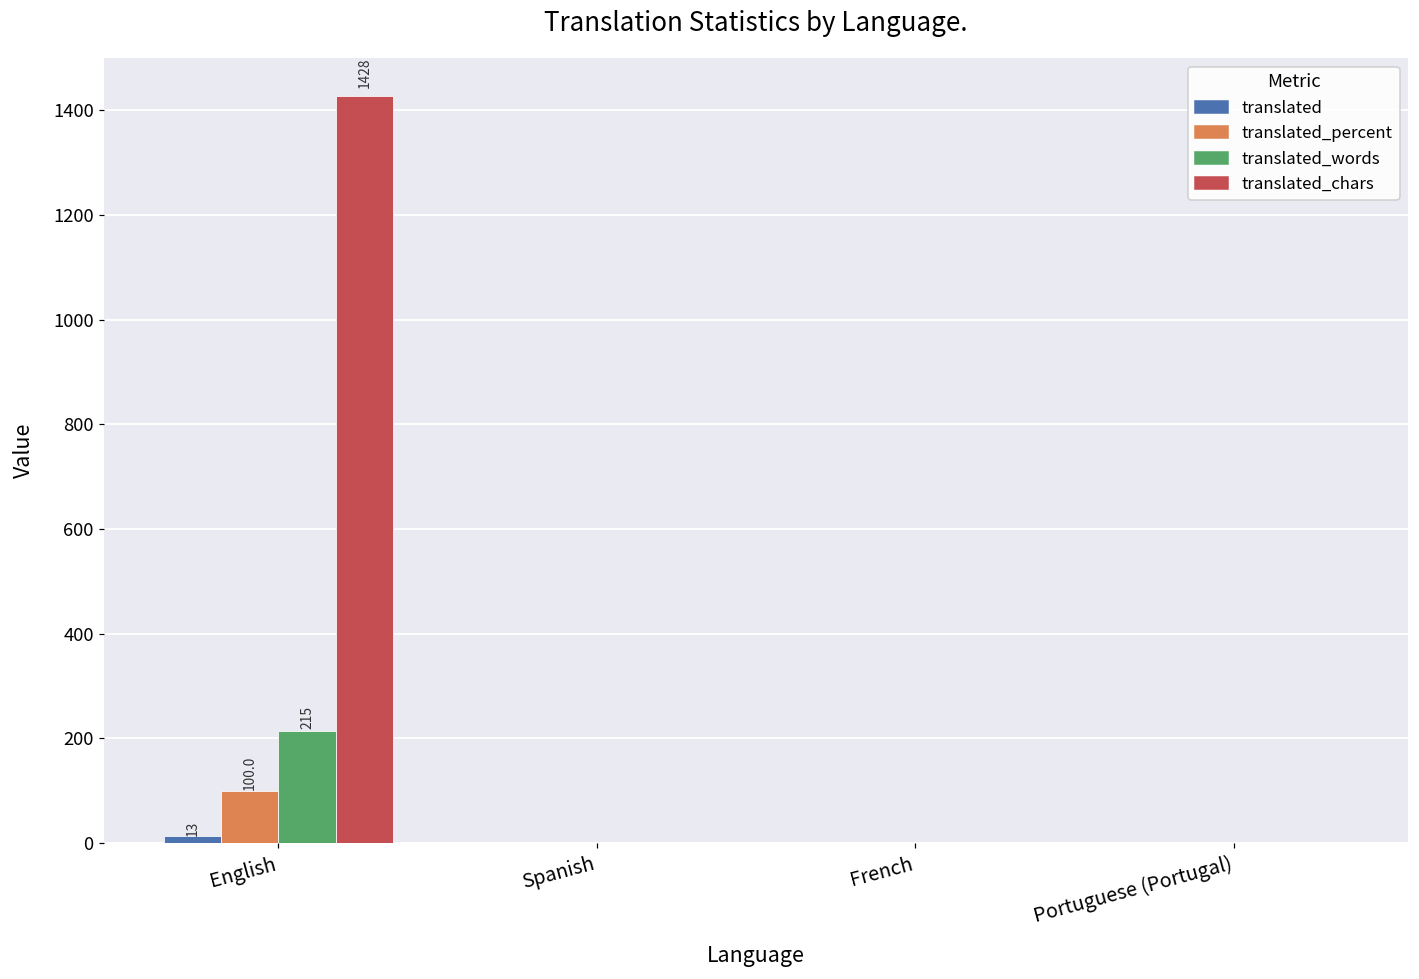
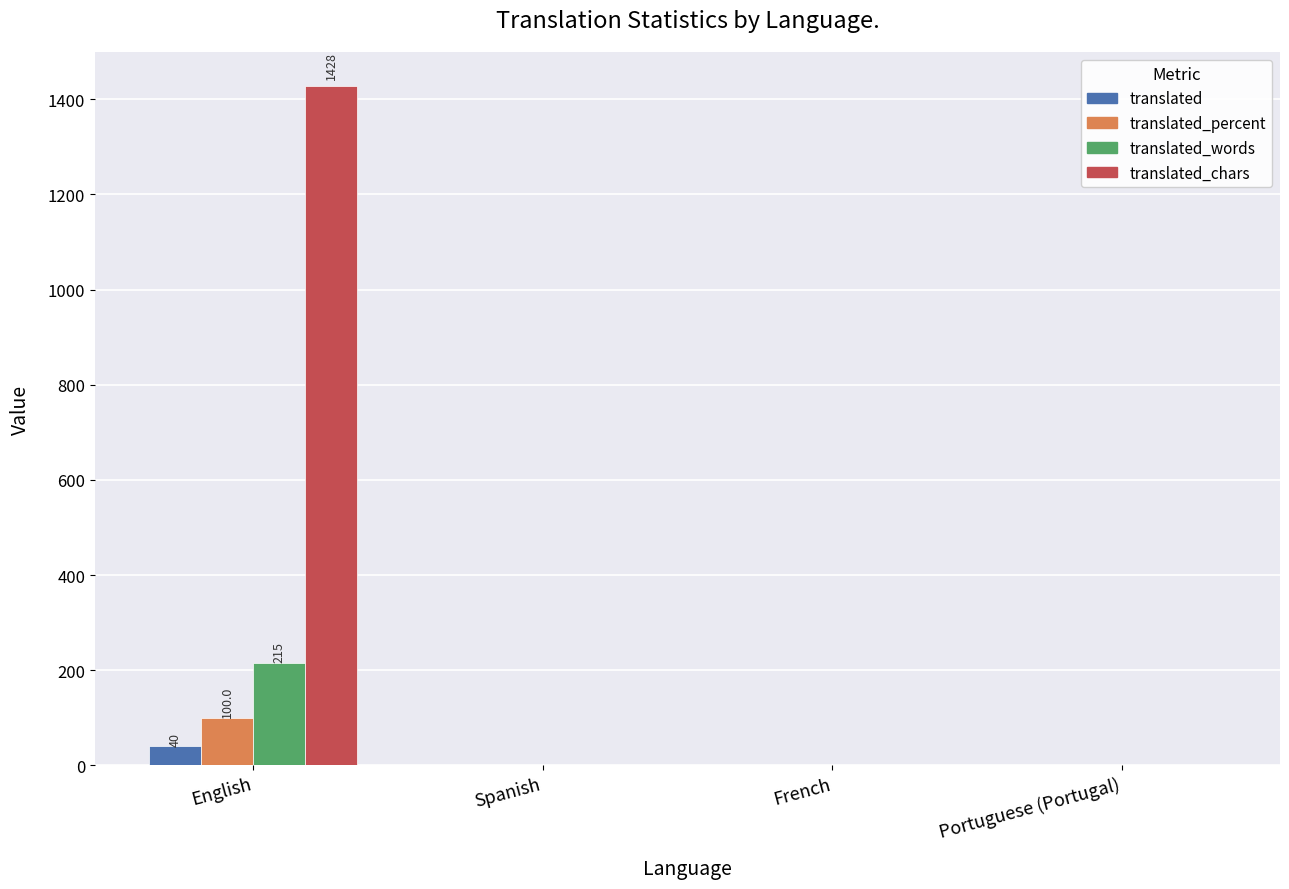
  {
    "translated": {
-     "English": 13
+     "English": 40
    },
    "translated_words": {
      "English": 215
    }
  }
